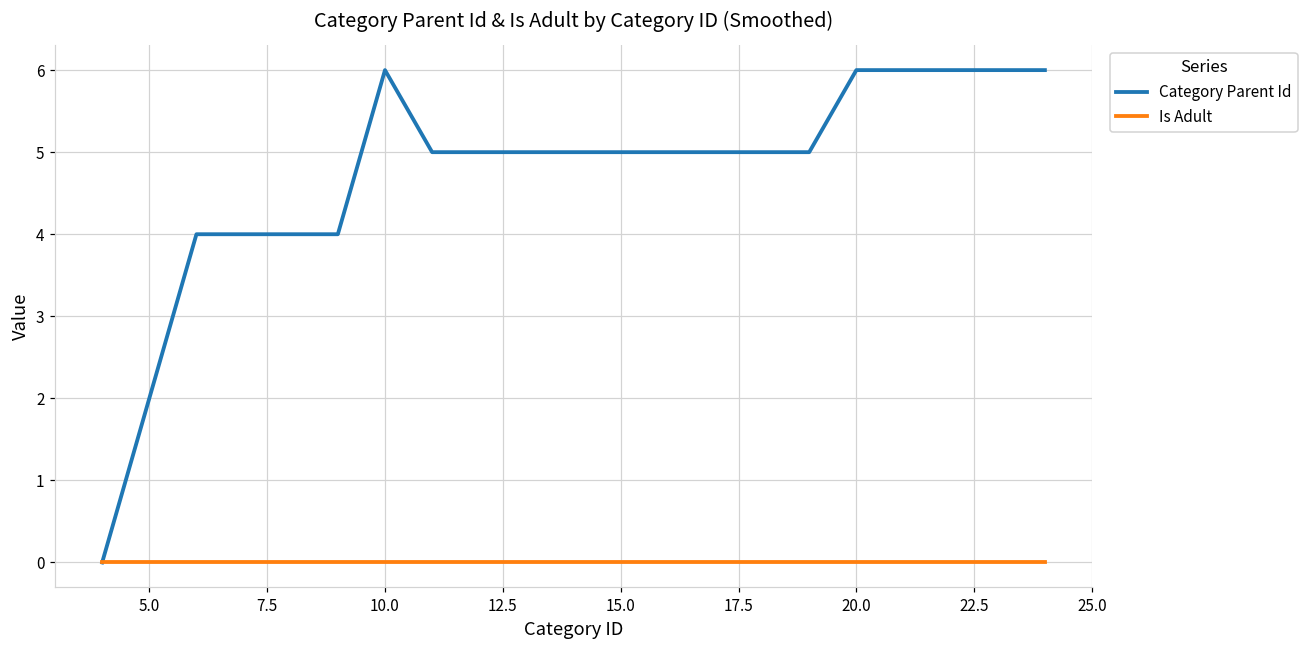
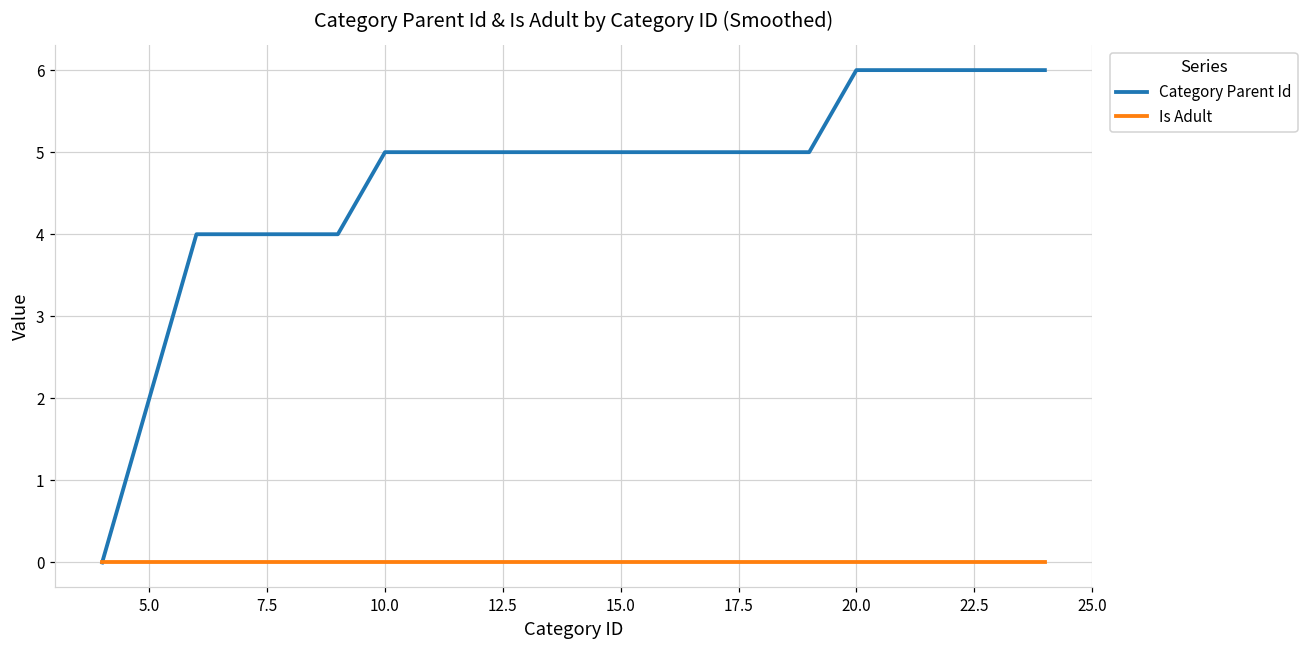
  {
    "Category Parent Id": {
      "5.0": 2,
-     "10.0": 6,
+     "10.0": 5,
      "15.0": 5,
      "20.0": 6
    },
    "Is Adult": {
      "5.0": 0,
      "10.0": 0,
      "15.0": 0,
      "20.0": 0
    }
  }
